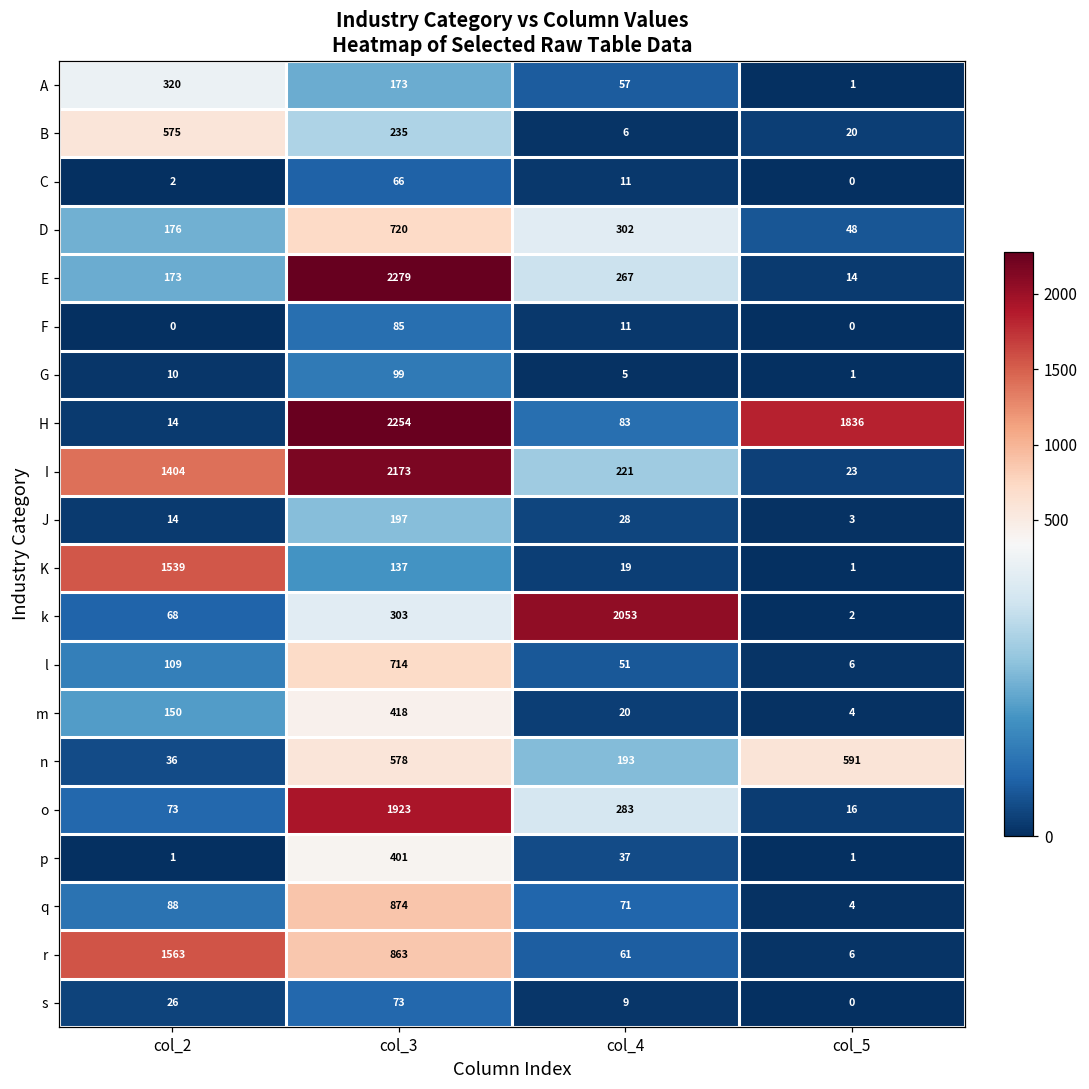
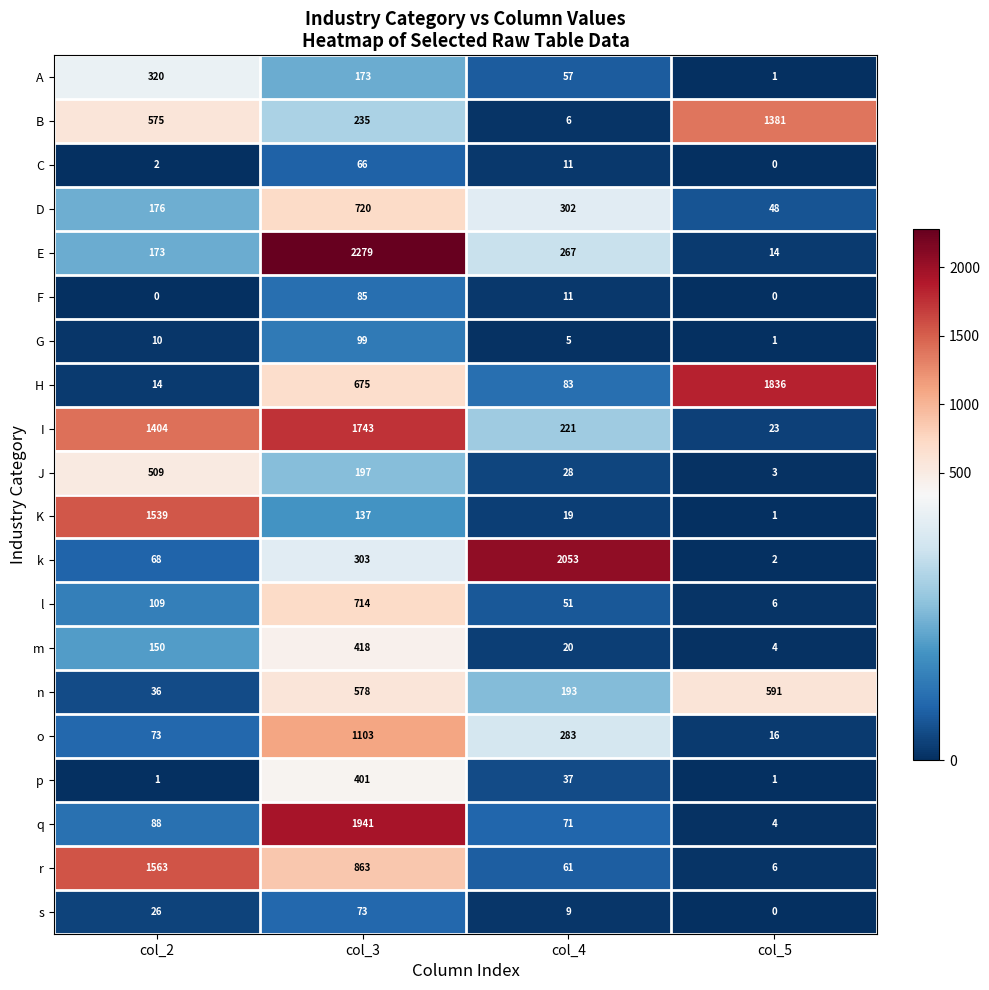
  {
    "A": {
      "col_2": 320,
      "col_3": 173,
      "col_4": 57,
      "col_5": 1
    },
    "B": {
      "col_2": 575,
      "col_3": 235,
      "col_4": 6,
-     "col_5": 20
+     "col_5": 1381
    },
    "C": {
      "col_2": 2,
      "col_3": 66,
      "col_4": 11,
      "col_5": 0
    },
    "D": {
      "col_2": 176,
      "col_3": 720,
      "col_4": 302,
      "col_5": 48
    },
    "E": {
      "col_2": 173,
      "col_3": 2279,
      "col_4": 267,
      "col_5": 14
    },
    "F": {
      "col_2": 0,
      "col_3": 85,
      "col_4": 11,
      "col_5": 0
    },
    "G": {
      "col_2": 10,
      "col_3": 99,
      "col_4": 5,
      "col_5": 1
    },
    "H": {
      "col_2": 14,
-     "col_3": 2254,
+     "col_3": 675,
      "col_4": 83,
      "col_5": 1836
    },
    "I": {
      "col_2": 1404,
-     "col_3": 2173,
+     "col_3": 1743,
      "col_4": 221,
      "col_5": 23
    },
    "J": {
-     "col_2": 14,
+     "col_2": 509,
      "col_3": 197,
      "col_4": 28,
      "col_5": 3
    },
    "K": {
      "col_2": 1539,
      "col_3": 137,
      "col_4": 19,
      "col_5": 1
    },
    "k": {
      "col_2": 68,
      "col_3": 303,
      "col_4": 2053,
      "col_5": 2
    },
    "l": {
      "col_2": 109,
      "col_3": 714,
      "col_4": 51,
      "col_5": 6
    },
    "m": {
      "col_2": 150,
      "col_3": 418,
      "col_4": 20,
      "col_5": 4
    },
    "n": {
      "col_2": 36,
      "col_3": 578,
      "col_4": 193,
      "col_5": 591
    },
    "o": {
      "col_2": 73,
-     "col_3": 1923,
+     "col_3": 1103,
      "col_4": 283,
      "col_5": 16
    },
    "p": {
      "col_2": 1,
      "col_3": 401,
      "col_4": 37,
      "col_5": 1
    },
    "q": {
      "col_2": 88,
-     "col_3": 874,
+     "col_3": 1941,
      "col_4": 71,
      "col_5": 4
    },
    "r": {
      "col_2": 1563,
      "col_3": 863,
      "col_4": 61,
      "col_5": 6
    },
    "s": {
      "col_2": 26,
      "col_3": 73,
      "col_4": 9,
      "col_5": 0
    }
  }
